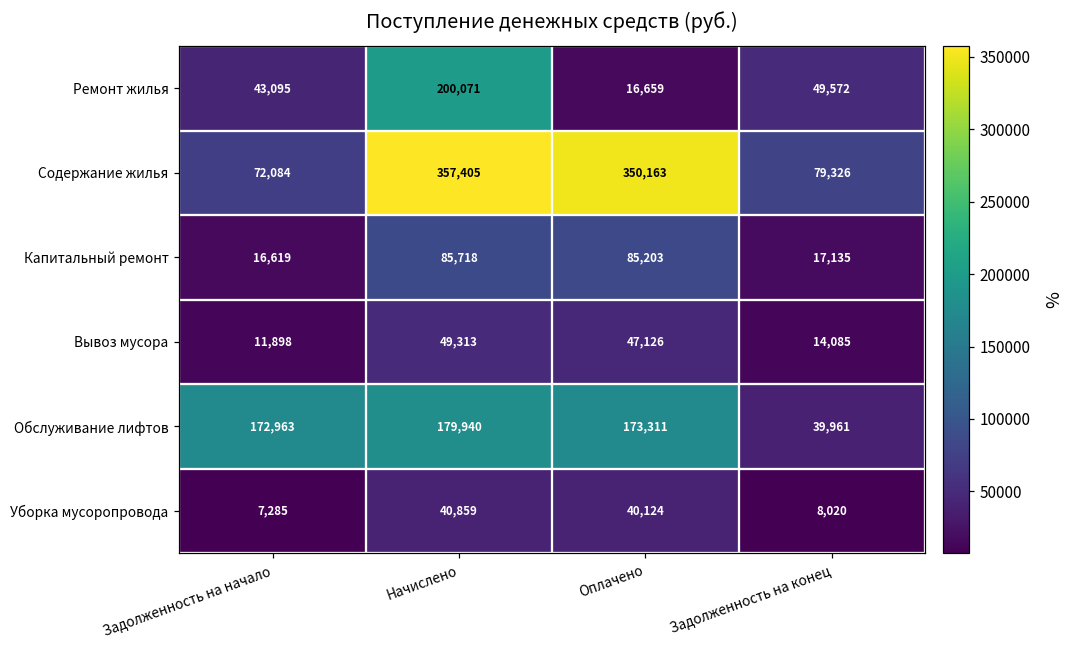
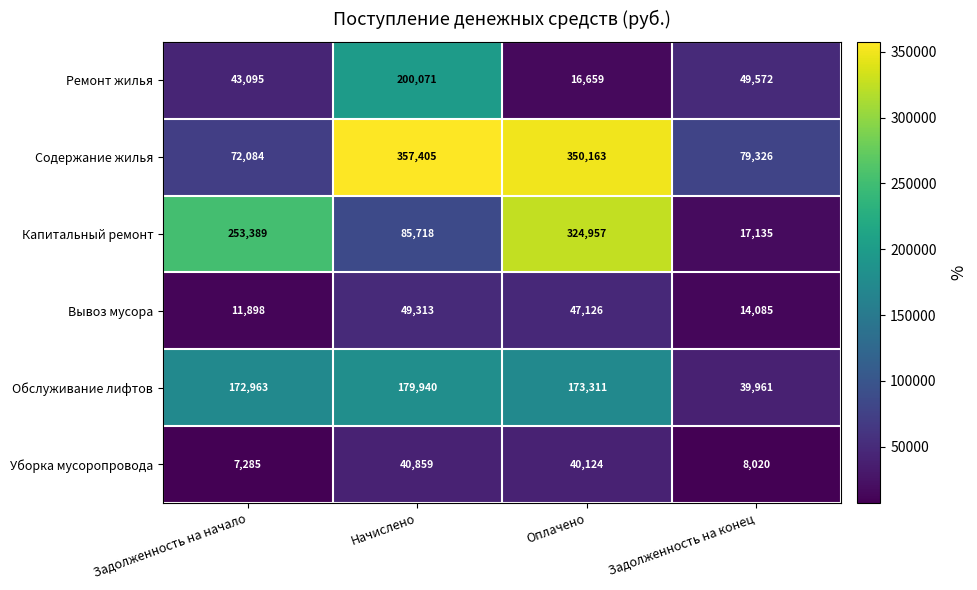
  {
    "Ремонт жилья": {
      "Задолженность на начало": "43,095",
      "Начислено": "200,071",
      "Оплачено": "16,659",
      "Задолженность на конец": "49,572"
    },
    "Содержание жилья": {
      "Задолженность на начало": "72,084",
      "Начислено": "357,405",
      "Оплачено": "350,163",
      "Задолженность на конец": "79,326"
    },
    "Капитальный ремонт": {
-     "Задолженность на начало": "16,619",
+     "Задолженность на начало": "253,389",
      "Начислено": "85,718",
-     "Оплачено": "85,203",
+     "Оплачено": "324,957",
      "Задолженность на конец": "17,135"
    },
    "Вывоз мусора": {
      "Задолженность на начало": "11,898",
      "Начислено": "49,313",
      "Оплачено": "47,126",
      "Задолженность на конец": "14,085"
    },
    "Обслуживание лифтов": {
      "Задолженность на начало": "172,963",
      "Начислено": "179,940",
      "Оплачено": "173,311",
      "Задолженность на конец": "39,961"
    },
    "Уборка мусоропровода": {
      "Задолженность на начало": "7,285",
      "Начислено": "40,859",
      "Оплачено": "40,124",
      "Задолженность на конец": "8,020"
    }
  }
